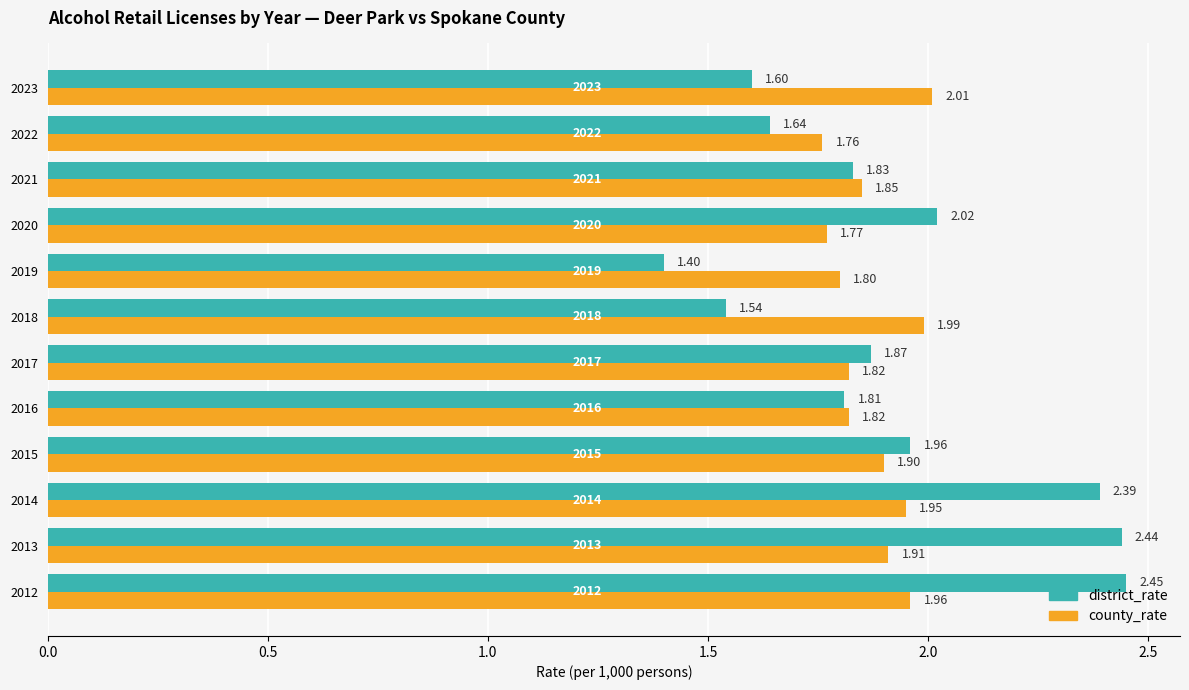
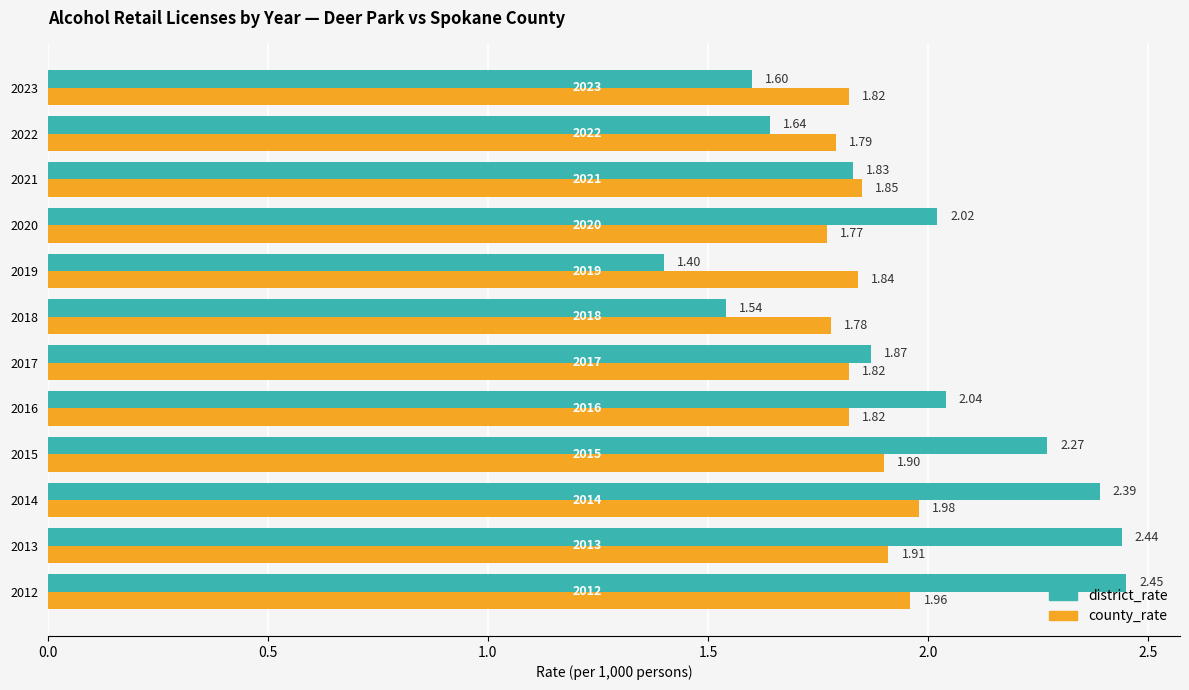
  {
    "district_rate": {
      "2023": 1.60,
      "2022": 1.64,
      "2021": 1.83,
      "2020": 2.02,
      "2019": 1.40,
      "2018": 1.54,
      "2017": 1.87,
-     "2016": 1.81,
-     "2015": 1.96,
+     "2016": 2.04,
+     "2015": 2.27,
      "2014": 2.39,
      "2013": 2.44,
      "2012": 2.45
    },
    "county_rate": {
-     "2023": 2.01,
-     "2022": 1.76,
+     "2023": 1.82,
+     "2022": 1.79,
      "2021": 1.85,
      "2020": 1.77,
-     "2019": 1.80,
-     "2018": 1.99,
+     "2019": 1.84,
+     "2018": 1.78,
      "2017": 1.82,
      "2016": 1.82,
      "2015": 1.90,
-     "2014": 1.95,
+     "2014": 1.98,
      "2013": 1.91,
      "2012": 1.96
    }
  }
